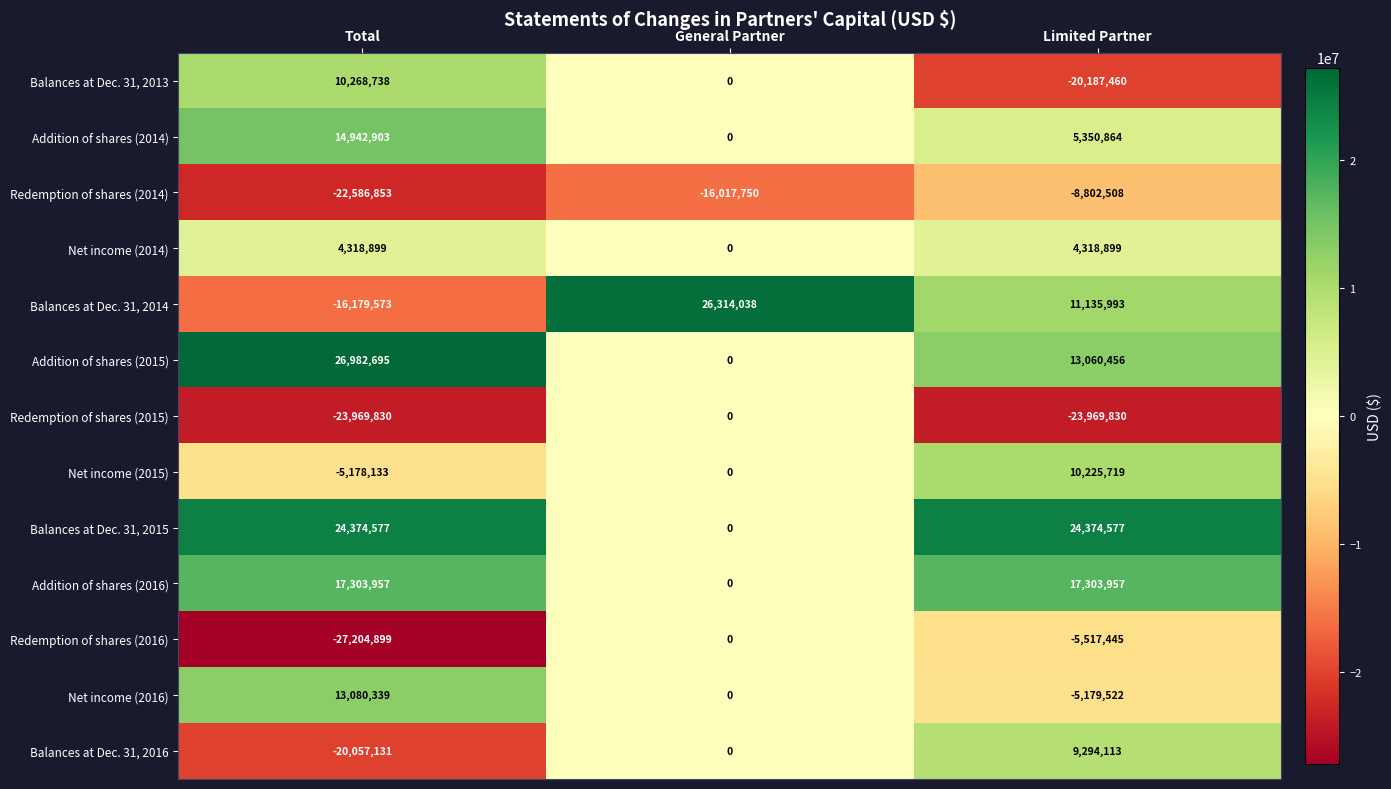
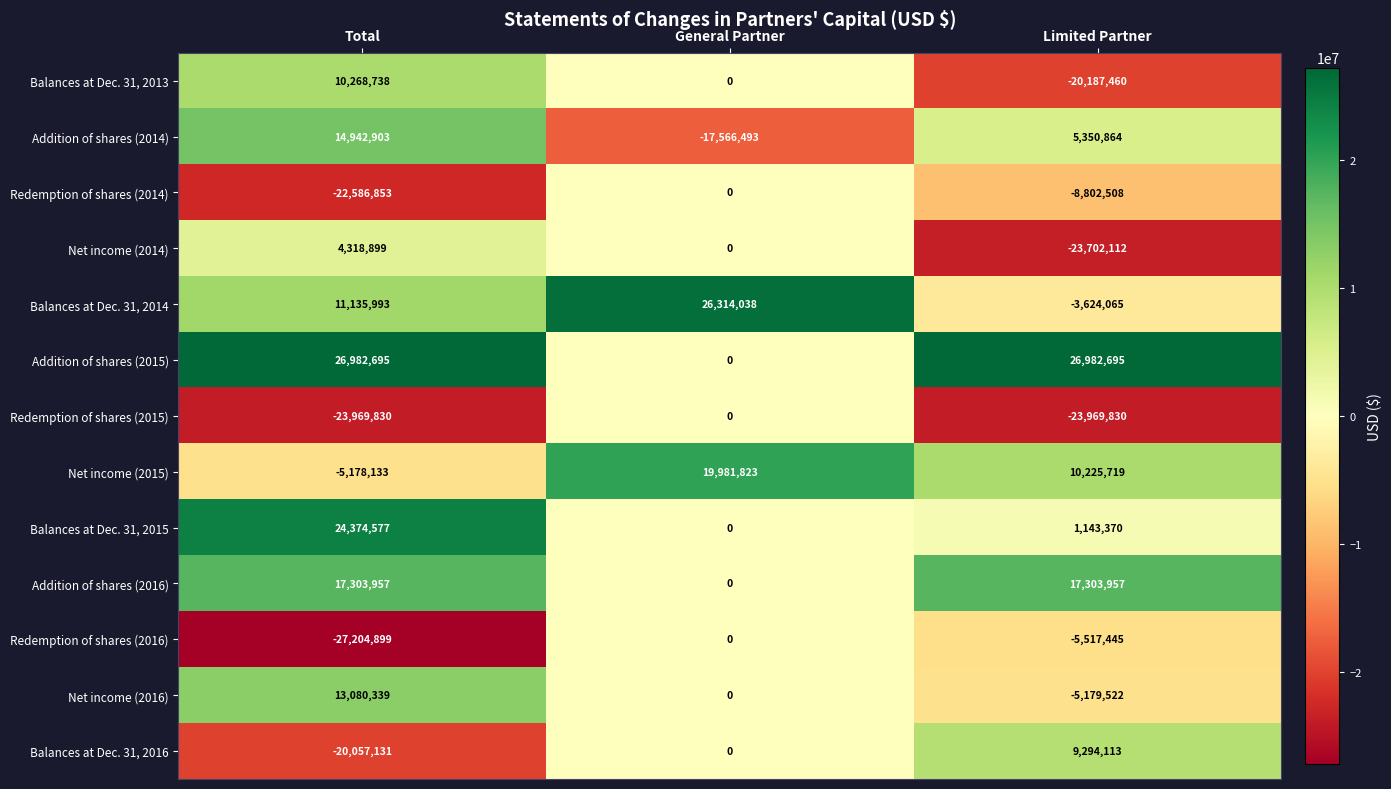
  {
    "Balances at Dec. 31, 2013": {
      "Total": "10,268,738",
      "General Partner": "0",
      "Limited Partner": "-20,187,460"
    },
    "Addition of shares (2014)": {
      "Total": "14,942,903",
-     "General Partner": "0",
+     "General Partner": "-17,566,493",
      "Limited Partner": "5,350,864"
    },
    "Redemption of shares (2014)": {
      "Total": "-22,586,853",
-     "General Partner": "-16,017,750",
+     "General Partner": "0",
      "Limited Partner": "-8,802,508"
    },
    "Net income (2014)": {
      "Total": "4,318,899",
      "General Partner": "0",
-     "Limited Partner": "4,318,899"
+     "Limited Partner": "-23,702,112"
    },
    "Balances at Dec. 31, 2014": {
-     "Total": "-16,179,573",
+     "Total": "11,135,993",
      "General Partner": "26,314,038",
-     "Limited Partner": "11,135,993"
+     "Limited Partner": "-3,624,065"
    },
    "Addition of shares (2015)": {
      "Total": "26,982,695",
      "General Partner": "0",
-     "Limited Partner": "13,060,456"
+     "Limited Partner": "26,982,695"
    },
    "Redemption of shares (2015)": {
      "Total": "-23,969,830",
      "General Partner": "0",
      "Limited Partner": "-23,969,830"
    },
    "Net income (2015)": {
      "Total": "-5,178,133",
-     "General Partner": "0",
+     "General Partner": "19,981,823",
      "Limited Partner": "10,225,719"
    },
    "Balances at Dec. 31, 2015": {
      "Total": "24,374,577",
      "General Partner": "0",
-     "Limited Partner": "24,374,577"
+     "Limited Partner": "1,143,370"
    },
    "Addition of shares (2016)": {
      "Total": "17,303,957",
      "General Partner": "0",
      "Limited Partner": "17,303,957"
    },
    "Redemption of shares (2016)": {
      "Total": "-27,204,899",
      "General Partner": "0",
      "Limited Partner": "-5,517,445"
    },
    "Net income (2016)": {
      "Total": "13,080,339",
      "General Partner": "0",
      "Limited Partner": "-5,179,522"
    },
    "Balances at Dec. 31, 2016": {
      "Total": "-20,057,131",
      "General Partner": "0",
      "Limited Partner": "9,294,113"
    }
  }
